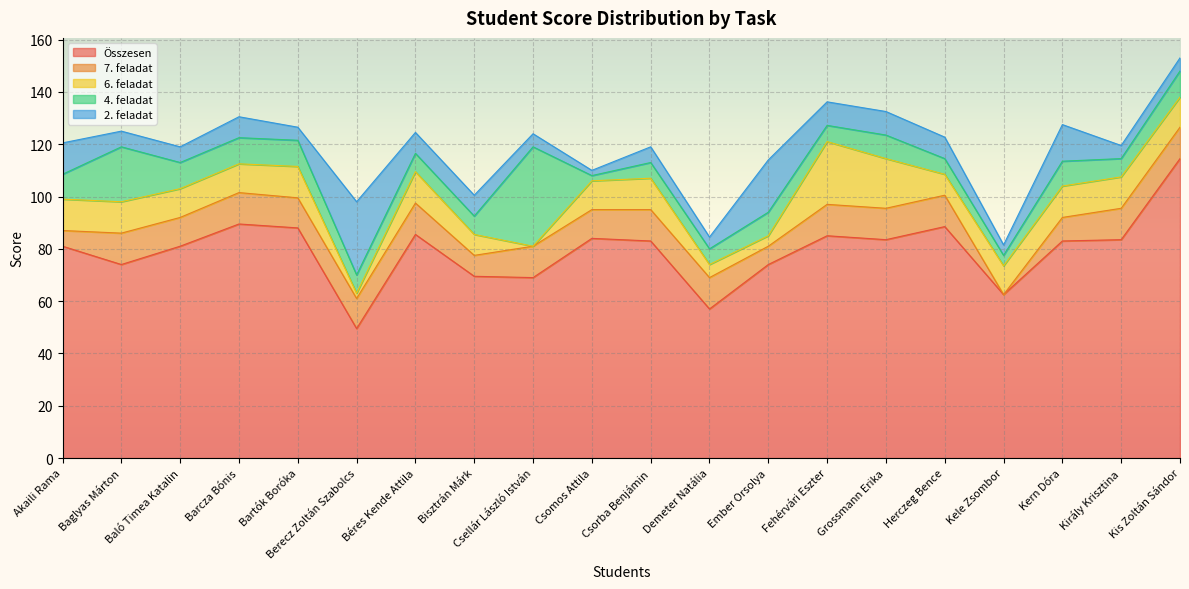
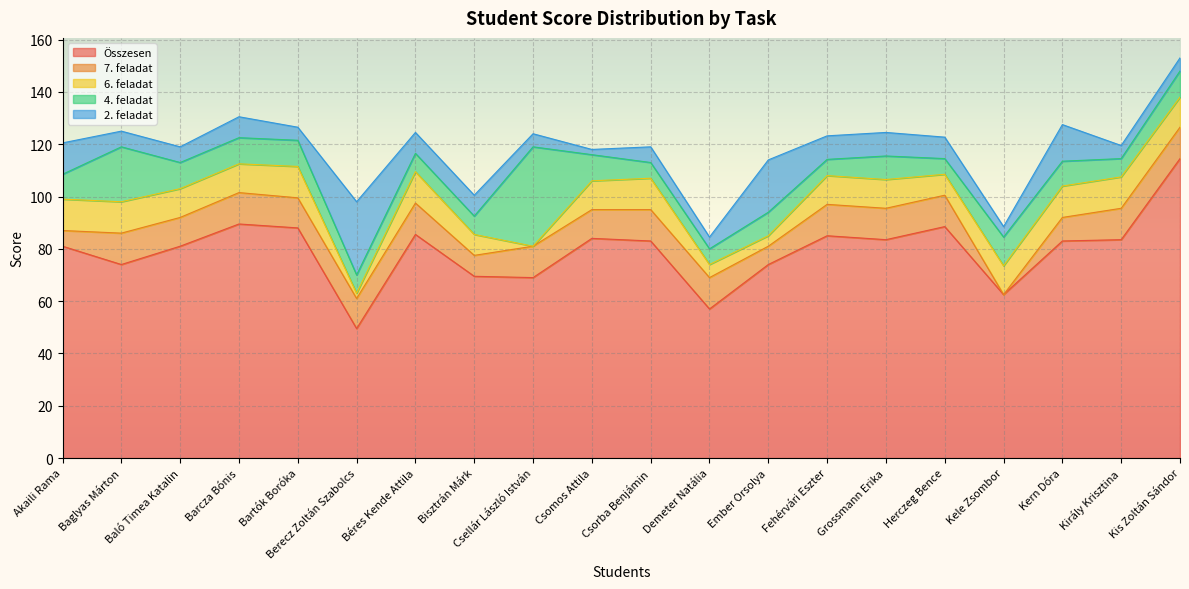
  {
    "6. feladat": {
      "Akaili Rama": 12,
      "Baglyas Márton": 12,
      "Baló Timea Katalin": 11,
      "Barcza Bónis": 11,
      "Bartók Boróka": 12,
      "Berecz Zoltán Szabolcs": 2,
      "Béres Kende Attila": 12,
      "Bisztrán Márk": 8,
      "Csomos Attila": 11,
      "Csorba Benjámin": 12,
      "Demeter Natália": 5,
      "Ember Orsolya": 4,
-     "Fehérvári Eszter": 24,
-     "Grossmann Erika": 19,
+     "Fehérvári Eszter": 11,
+     "Grossmann Erika": 11,
      "Herczeg Bence": 8,
      "Kele Zsombor": 11,
      "Kern Dóra": 12,
      "Király Krisztina": 12,
      "Kis Zoltán Sándor": 12
    },
    "4. feladat": {
      "Akaili Rama": 10,
      "Baglyas Márton": 21,
      "Baló Timea Katalin": 10,
      "Barcza Bónis": 10,
      "Bartók Boróka": 10,
      "Berecz Zoltán Szabolcs": 7,
      "Béres Kende Attila": 7,
      "Bisztrán Márk": 7,
      "Csellár László István": 38,
-     "Csomos Attila": 2,
+     "Csomos Attila": 10,
      "Csorba Benjámin": 6,
      "Demeter Natália": 6,
      "Ember Orsolya": 9,
      "Fehérvári Eszter": 6,
      "Grossmann Erika": 9,
      "Herczeg Bence": 6,
-     "Kele Zsombor": 4,
+     "Kele Zsombor": 11,
      "Kern Dóra": 10,
      "Király Krisztina": 7,
      "Kis Zoltán Sándor": 10
    },
    "2. feladat": {
      "Akaili Rama": 12,
      "Baglyas Márton": 6,
      "Baló Timea Katalin": 6,
      "Barcza Bónis": 8,
      "Bartók Boróka": 5,
      "Berecz Zoltán Szabolcs": 28,
      "Béres Kende Attila": 8,
      "Bisztrán Márk": 8,
      "Csellár László István": 5,
      "Csomos Attila": 2,
      "Csorba Benjámin": 6,
      "Demeter Natália": 5,
      "Ember Orsolya": 20,
      "Fehérvári Eszter": 9,
      "Grossmann Erika": 9,
      "Herczeg Bence": 8,
      "Kele Zsombor": 4,
      "Kern Dóra": 14,
      "Király Krisztina": 5,
      "Kis Zoltán Sándor": 5
    }
  }
